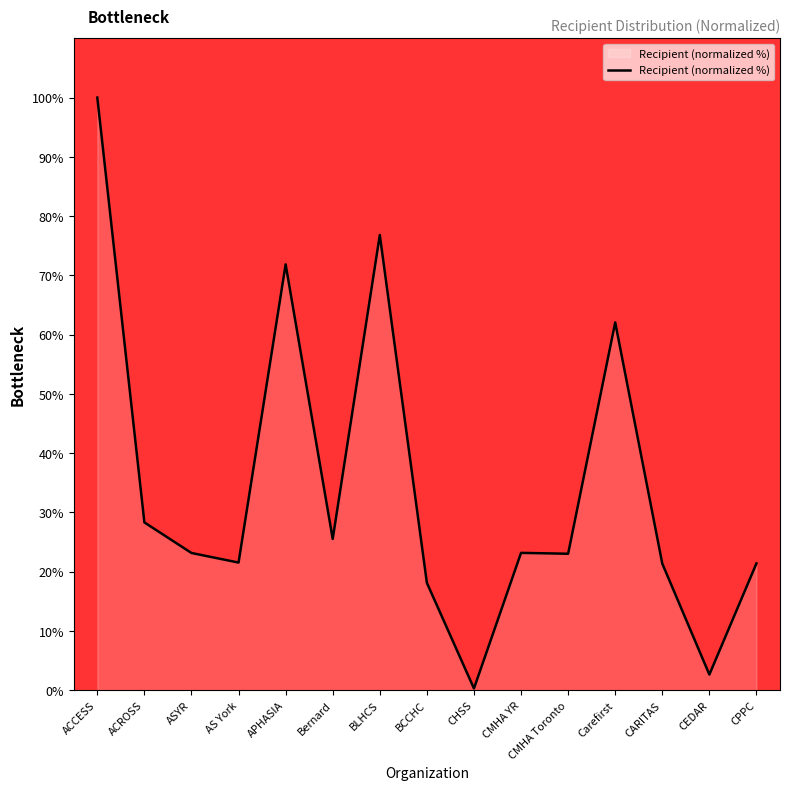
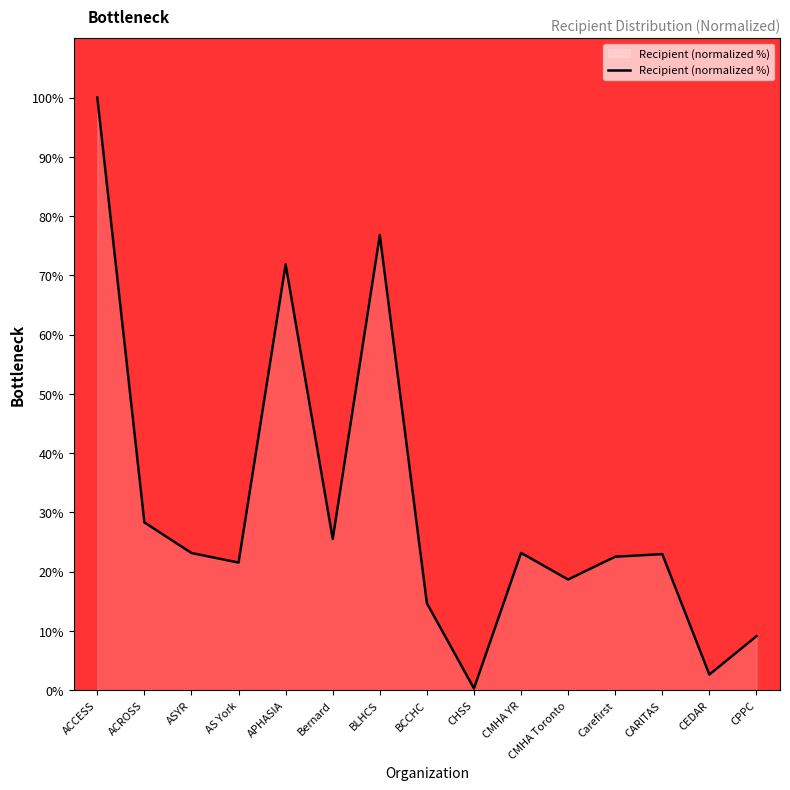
  {
    "ACCESS": "100%",
    "ACROSS": "28%",
    "ASYR": "23%",
    "AS York": "22%",
    "APHASIA": "72%",
    "Bernard": "26%",
    "BLHCS": "77%",
-   "BCCHC": "18%",
+   "BCCHC": "15%",
    "CHSS": "0%",
    "CMHA YR": "23%",
-   "CMHA Toronto": "23%",
-   "Carefirst": "62%",
-   "CARITAS": "21%",
+   "CMHA Toronto": "19%",
+   "Carefirst": "23%",
+   "CARITAS": "23%",
    "CEDAR": "3%",
-   "CPPC": "21%"
+   "CPPC": "9%"
  }
